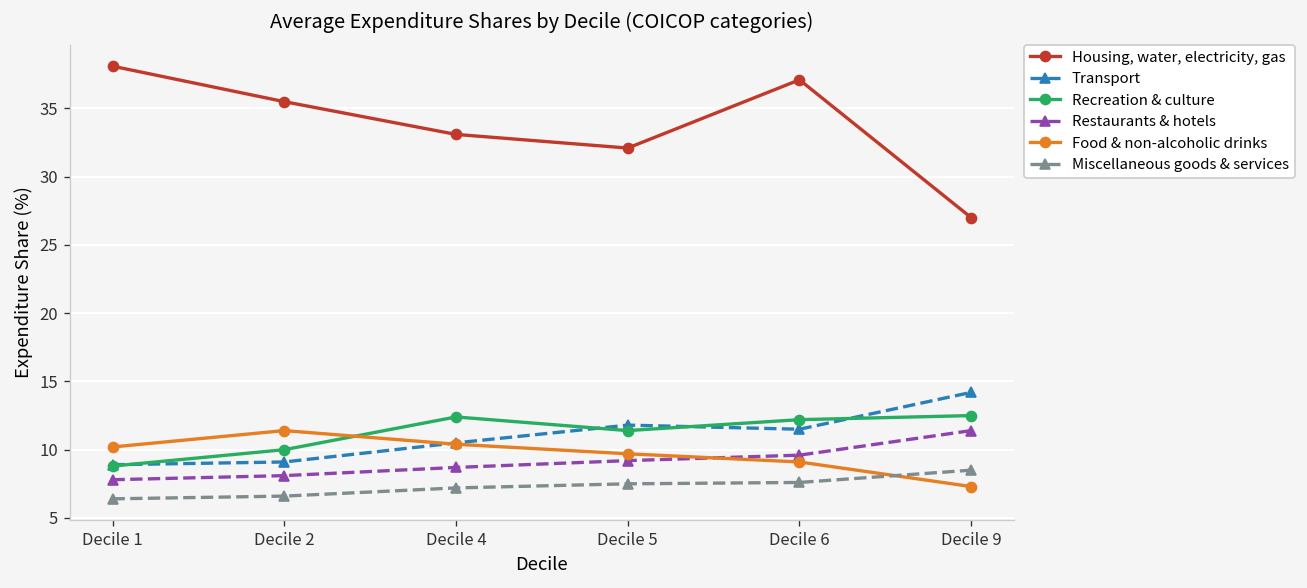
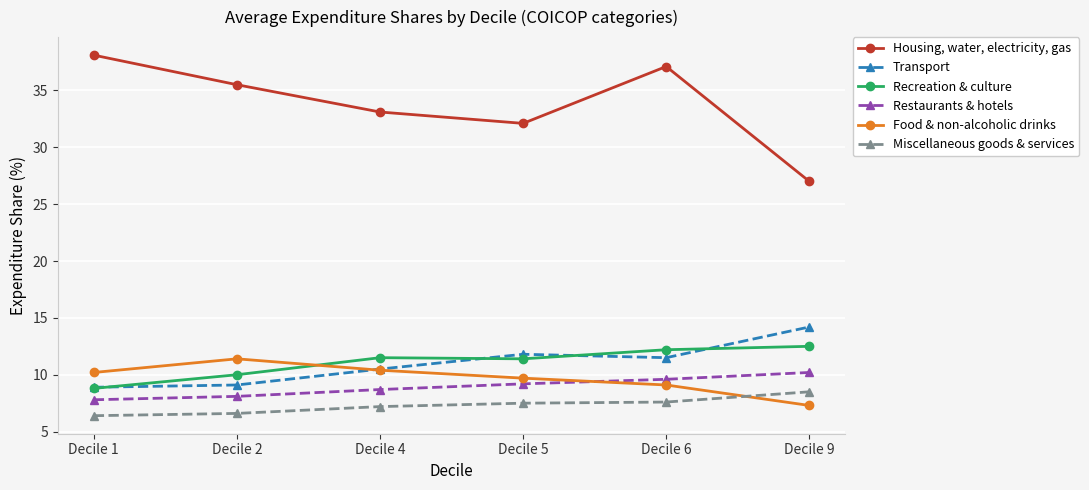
  {
    "Housing, water, electricity, gas": {
      "Decile 1": 38.1,
      "Decile 2": 35.5,
      "Decile 4": 33.1,
      "Decile 5": 32.1,
      "Decile 6": 37.1,
      "Decile 9": 27.0
    },
    "Transport": {
      "Decile 2": 9.1,
      "Decile 5": 11.8,
      "Decile 6": 11.5,
      "Decile 9": 14.2
    },
    "Recreation & culture": {
      "Decile 2": 10.0,
-     "Decile 4": 12.4,
+     "Decile 4": 11.5,
      "Decile 5": 11.4,
      "Decile 6": 12.2,
      "Decile 9": 12.5
    },
    "Restaurants & hotels": {
      "Decile 1": 7.8,
      "Decile 2": 8.1,
      "Decile 4": 8.7,
      "Decile 5": 9.2,
      "Decile 6": 9.6,
-     "Decile 9": 11.4
+     "Decile 9": 10.2
    },
    "Food & non-alcoholic drinks": {
      "Decile 1": 10.2,
      "Decile 2": 11.4,
      "Decile 5": 9.7,
      "Decile 6": 9.1,
      "Decile 9": 7.3
    },
    "Miscellaneous goods & services": {
      "Decile 1": 6.4,
      "Decile 2": 6.6,
      "Decile 4": 7.2,
      "Decile 5": 7.5,
      "Decile 6": 7.6,
      "Decile 9": 8.5
    }
  }
